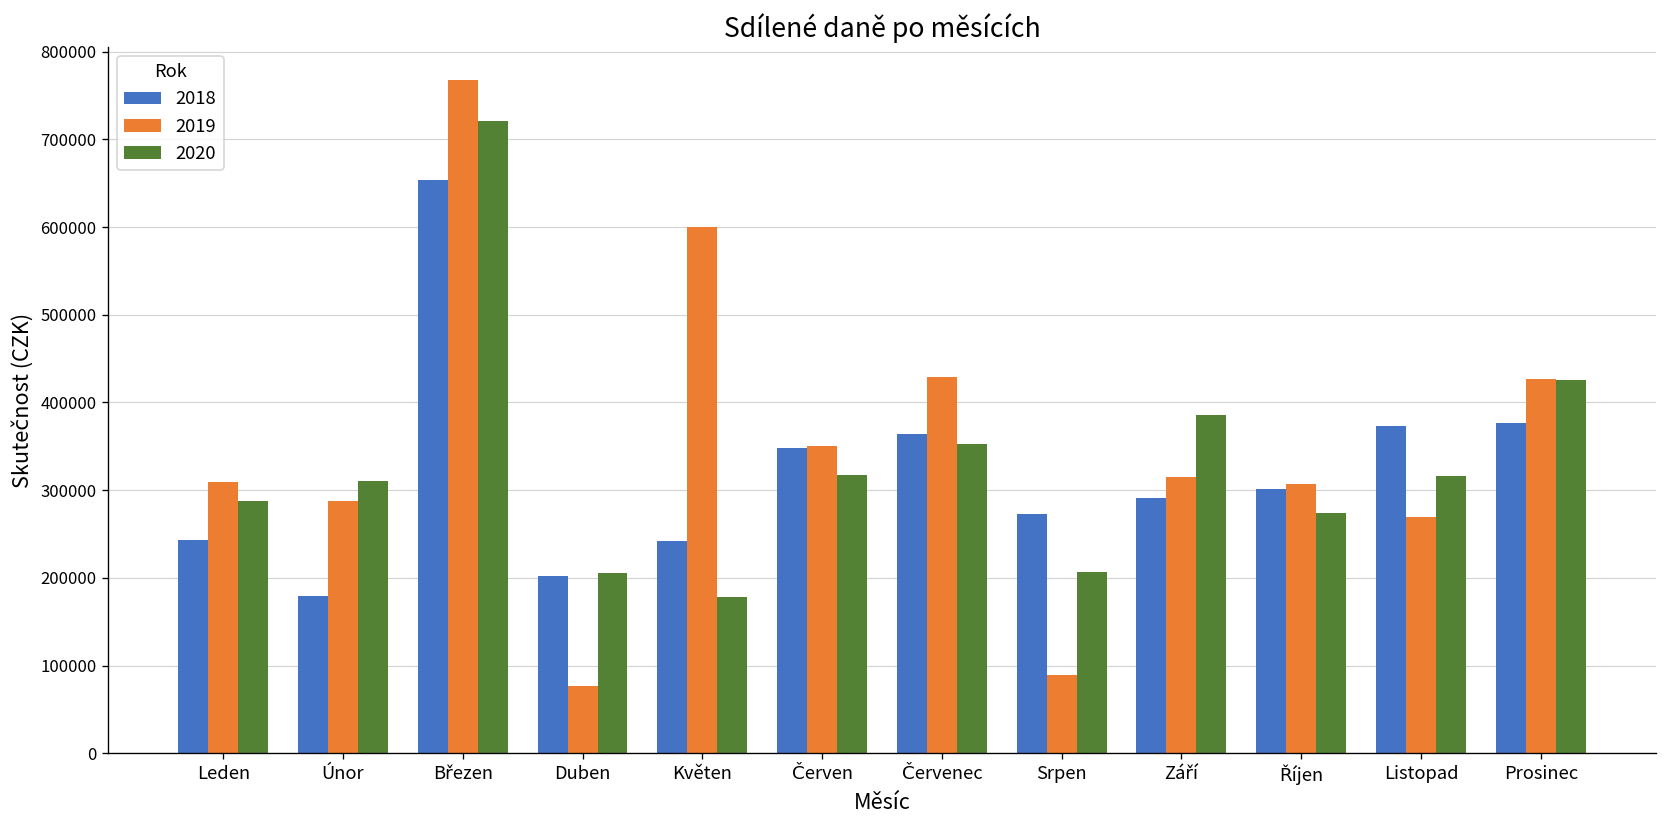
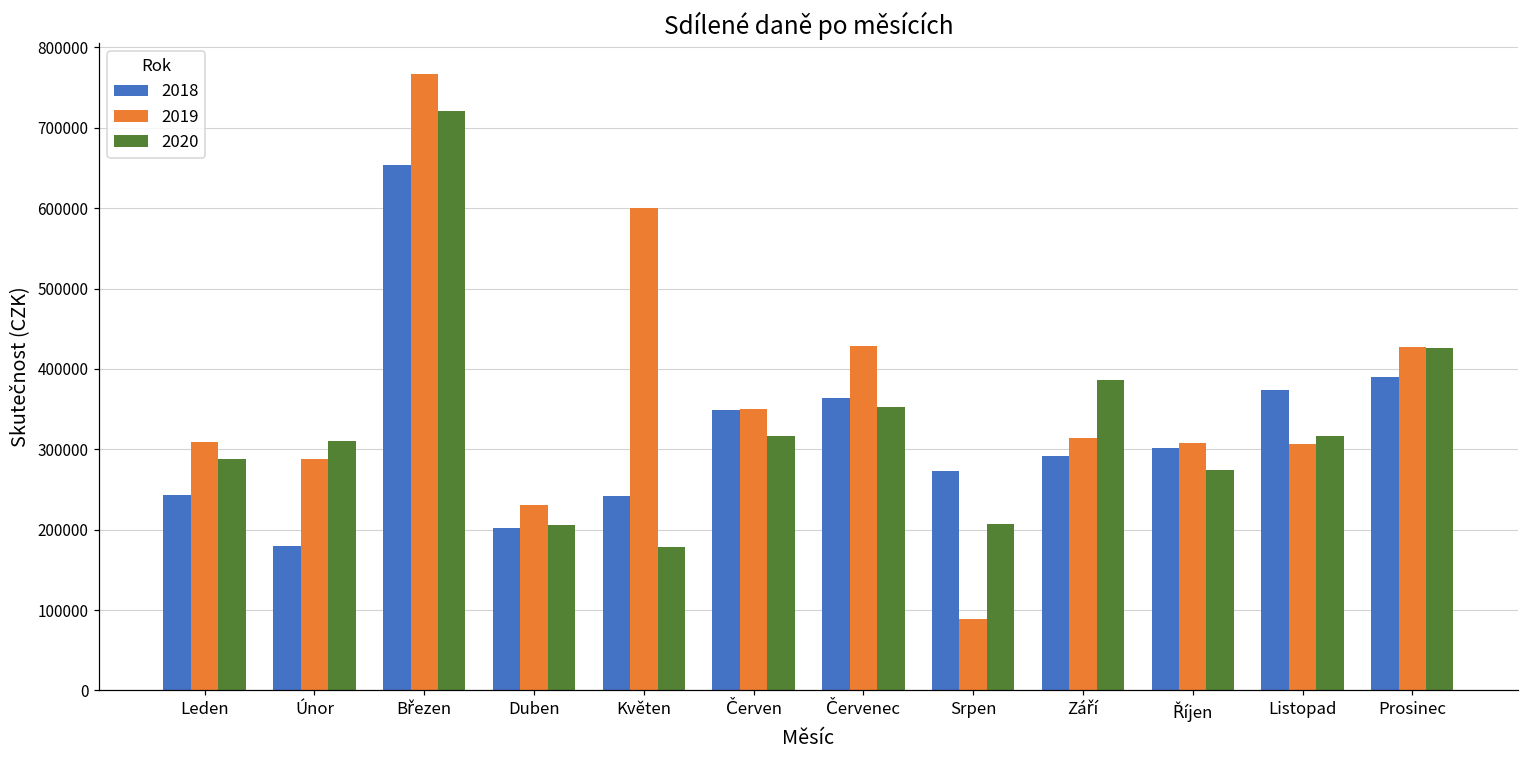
  {
    "2018": {
      "Leden": 240000,
      "Únor": 180000,
      "Březen": 650000,
      "Duben": 200000,
      "Květen": 240000,
      "Červen": 350000,
      "Červenec": 360000,
      "Srpen": 270000,
      "Září": 290000,
      "Říjen": 300000,
      "Listopad": 370000,
-     "Prosinec": 380000
+     "Prosinec": 390000
    },
    "2019": {
      "Leden": 310000,
      "Únor": 290000,
      "Březen": 770000,
-     "Duben": 80000,
+     "Duben": 230000,
      "Květen": 600000,
      "Červen": 350000,
      "Červenec": 430000,
      "Srpen": 90000,
      "Září": 310000,
      "Říjen": 310000,
-     "Listopad": 270000,
+     "Listopad": 310000,
      "Prosinec": 430000
    },
    "2020": {
      "Leden": 290000,
      "Únor": 310000,
      "Březen": 720000,
      "Duben": 210000,
      "Květen": 180000,
      "Červen": 320000,
      "Červenec": 350000,
      "Srpen": 210000,
      "Září": 390000,
      "Říjen": 270000,
      "Listopad": 320000,
      "Prosinec": 430000
    }
  }
